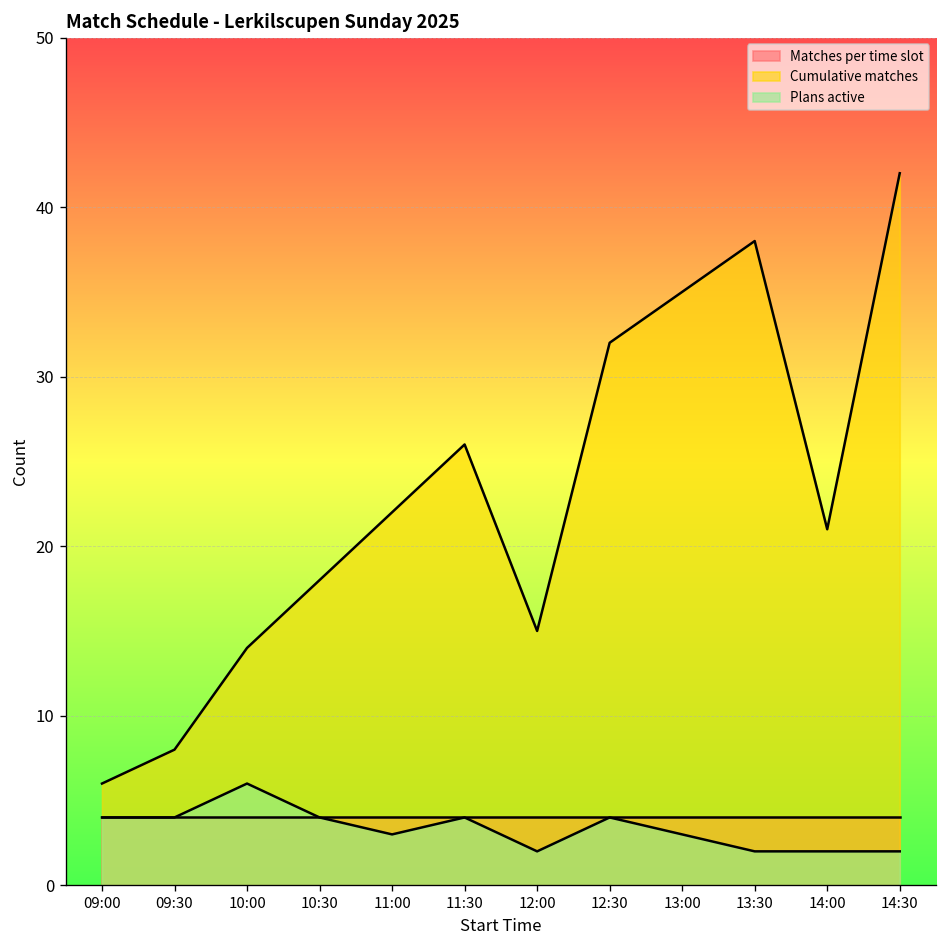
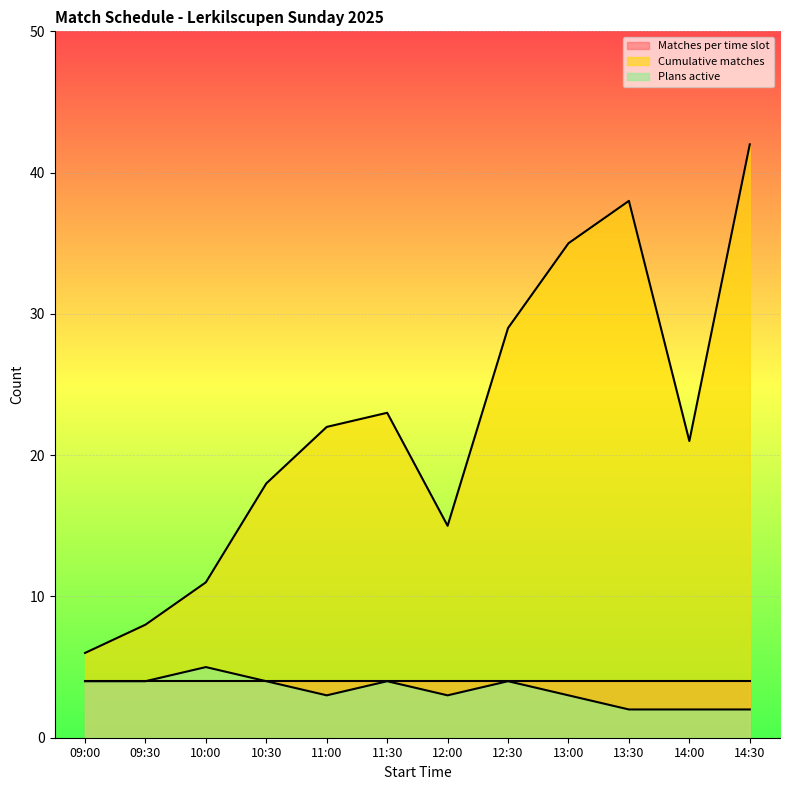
  {
    "Matches per time slot": {
      "10:00": 4,
      "11:00": 4,
      "12:00": 4,
      "13:00": 4,
      "13:30": 4,
      "14:00": 4,
      "14:30": 4
    },
    "Cumulative matches": {
      "09:00": 6,
      "09:30": 8,
-     "10:00": 14,
+     "10:00": 11,
      "10:30": 18,
      "11:00": 22,
-     "11:30": 26,
+     "11:30": 23,
      "12:00": 15,
-     "12:30": 32,
+     "12:30": 29,
      "13:00": 35,
      "13:30": 38,
      "14:00": 21,
      "14:30": 42
    },
    "Plans active": {
-     "10:00": 6,
+     "10:00": 5,
      "11:00": 3,
-     "12:00": 2,
+     "12:00": 3,
      "13:00": 3,
      "13:30": 2,
      "14:00": 2,
      "14:30": 2
    }
  }
